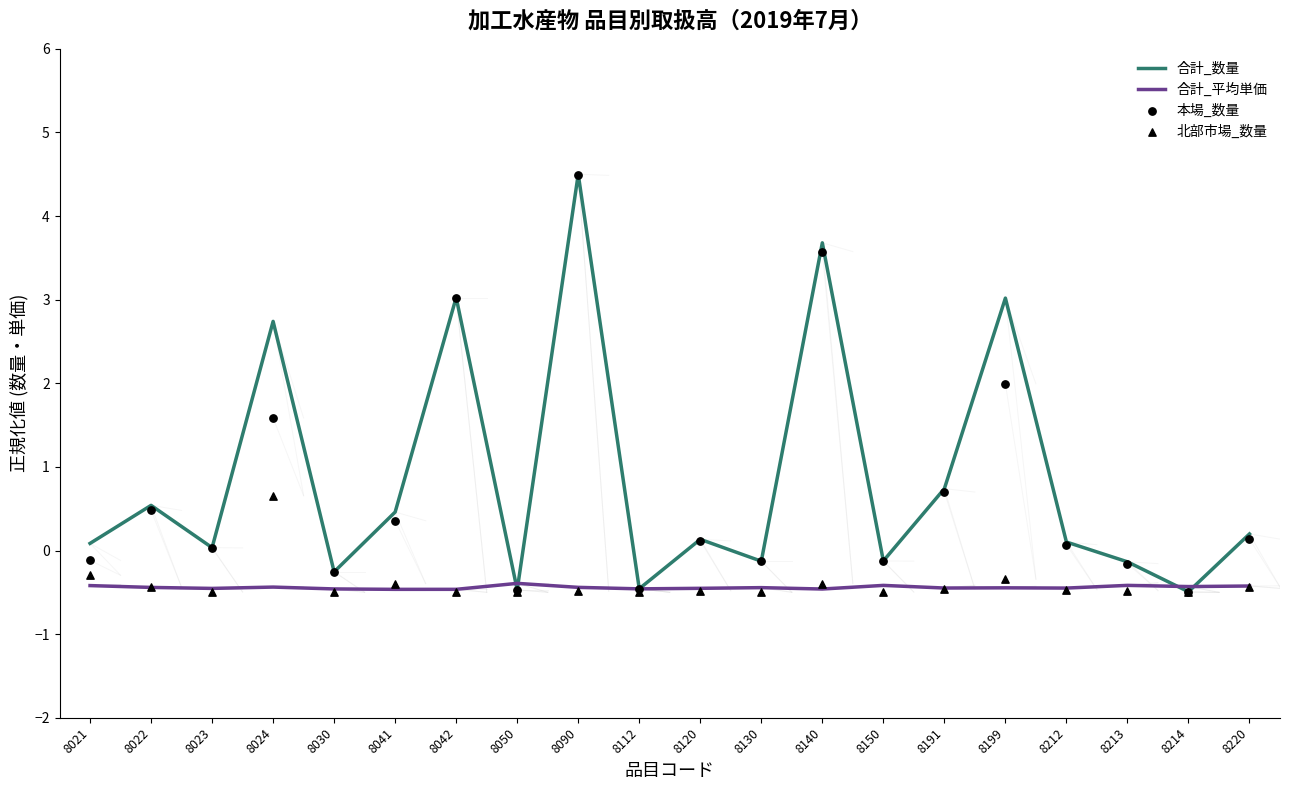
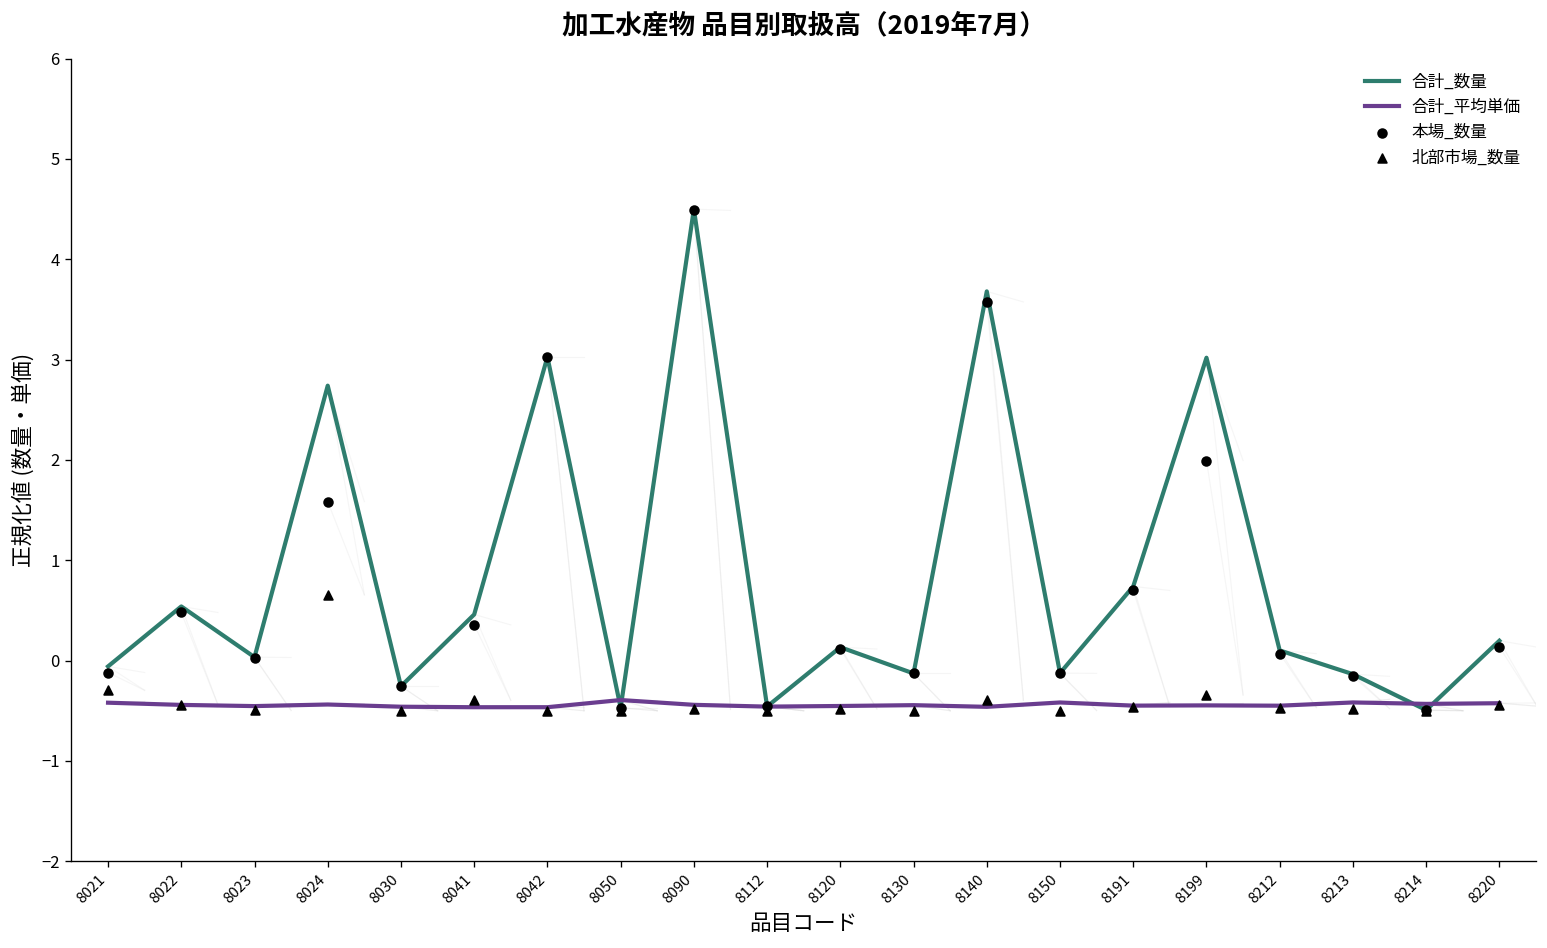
  {
    "合計_数量": {
-     "8021": 0.1
+     "8021": -0.1
    }
  }
